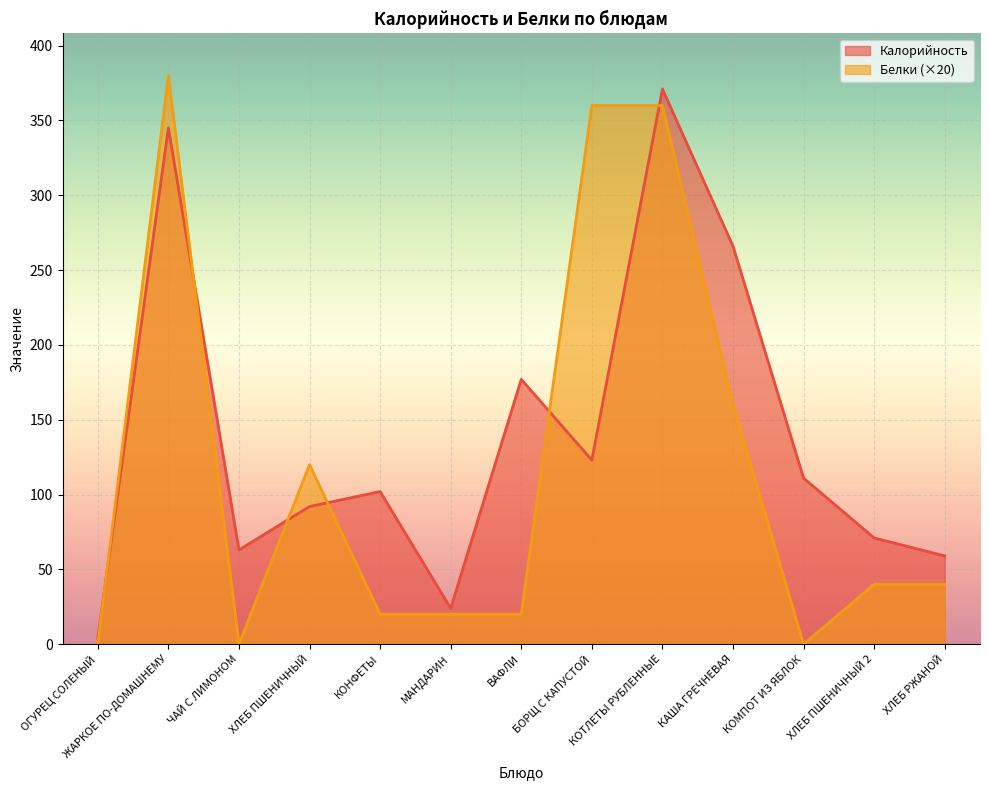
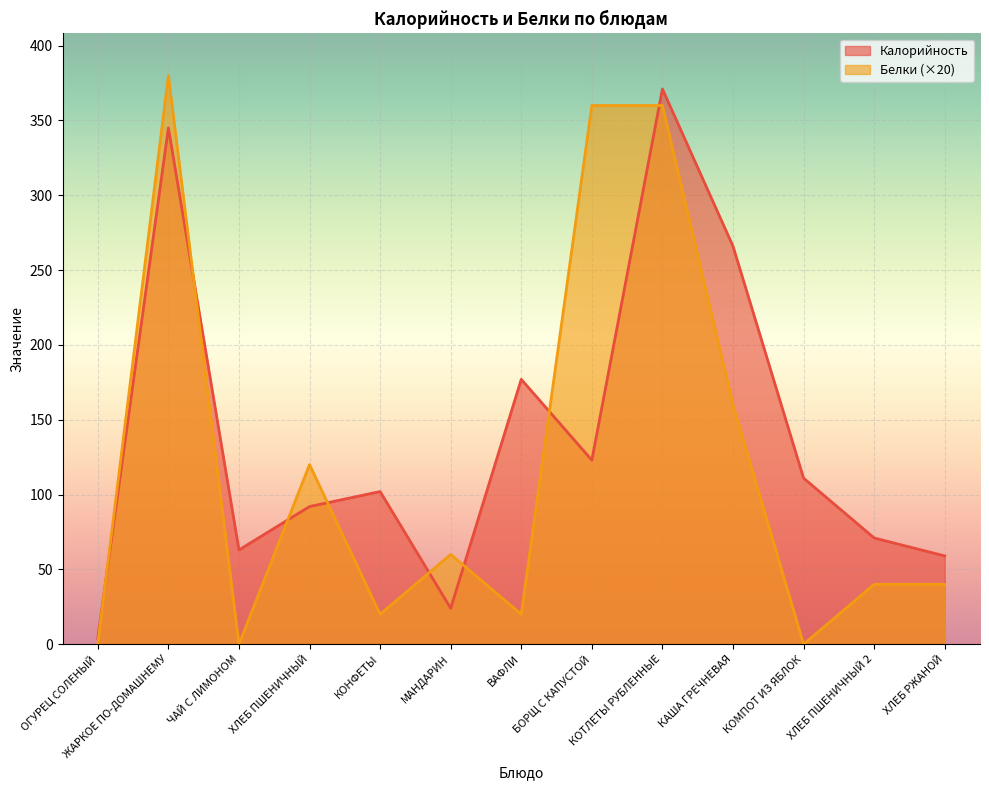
  {
    "Калорийность": {
      "ОГУРЕЦ СОЛЕНЫЙ": 4,
      "ЖАРКОЕ ПО-ДОМАШНЕМУ": 345,
      "ЧАЙ С ЛИМОНОМ": 63,
      "ХЛЕБ ПШЕНИЧНЫЙ": 92,
      "КОНФЕТЫ": 102,
      "МАНДАРИН": 24,
      "ВАФЛИ": 177,
      "БОРЩ С КАПУСТОЙ": 123,
      "КОТЛЕТЫ РУБЛЕННЫЕ": 371,
      "КАША ГРЕЧНЕВАЯ": 266,
      "КОМПОТ ИЗ ЯБЛОК": 111,
      "ХЛЕБ ПШЕНИЧНЫЙ 2": 71,
      "ХЛЕБ РЖАНОЙ": 59
    },
    "Белки (×20)": {
      "ОГУРЕЦ СОЛЕНЫЙ": 0,
      "ЖАРКОЕ ПО-ДОМАШНЕМУ": 380,
      "ЧАЙ С ЛИМОНОМ": 0,
      "ХЛЕБ ПШЕНИЧНЫЙ": 120,
      "КОНФЕТЫ": 20,
-     "МАНДАРИН": 20,
+     "МАНДАРИН": 60,
      "ВАФЛИ": 20,
      "БОРЩ С КАПУСТОЙ": 360,
      "КОТЛЕТЫ РУБЛЕННЫЕ": 360,
      "КАША ГРЕЧНЕВАЯ": 160,
      "КОМПОТ ИЗ ЯБЛОК": 0,
      "ХЛЕБ ПШЕНИЧНЫЙ 2": 40,
      "ХЛЕБ РЖАНОЙ": 40
    }
  }
